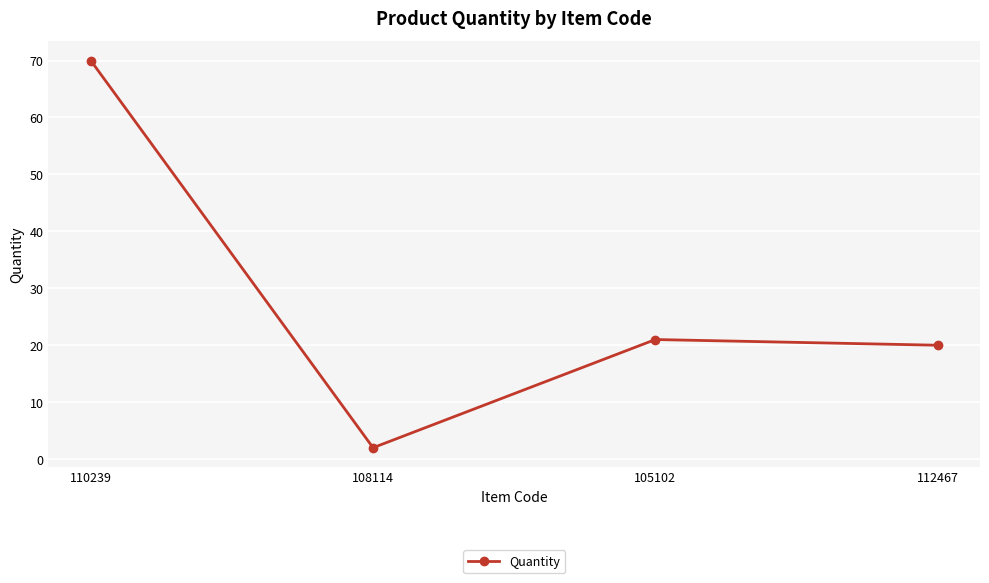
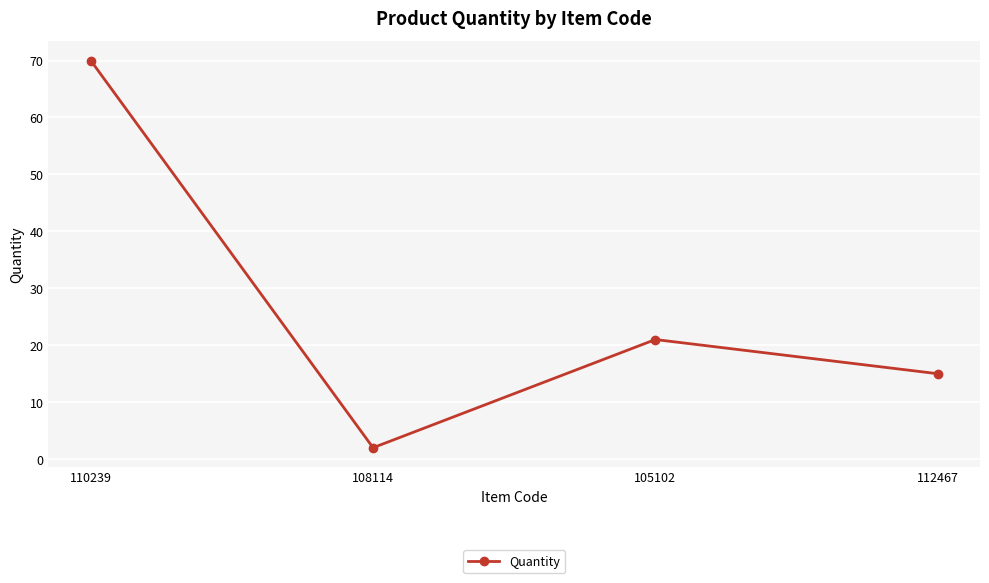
  {
    "110239": 70,
    "108114": 2,
    "105102": 21,
-   "112467": 20
+   "112467": 15
  }
